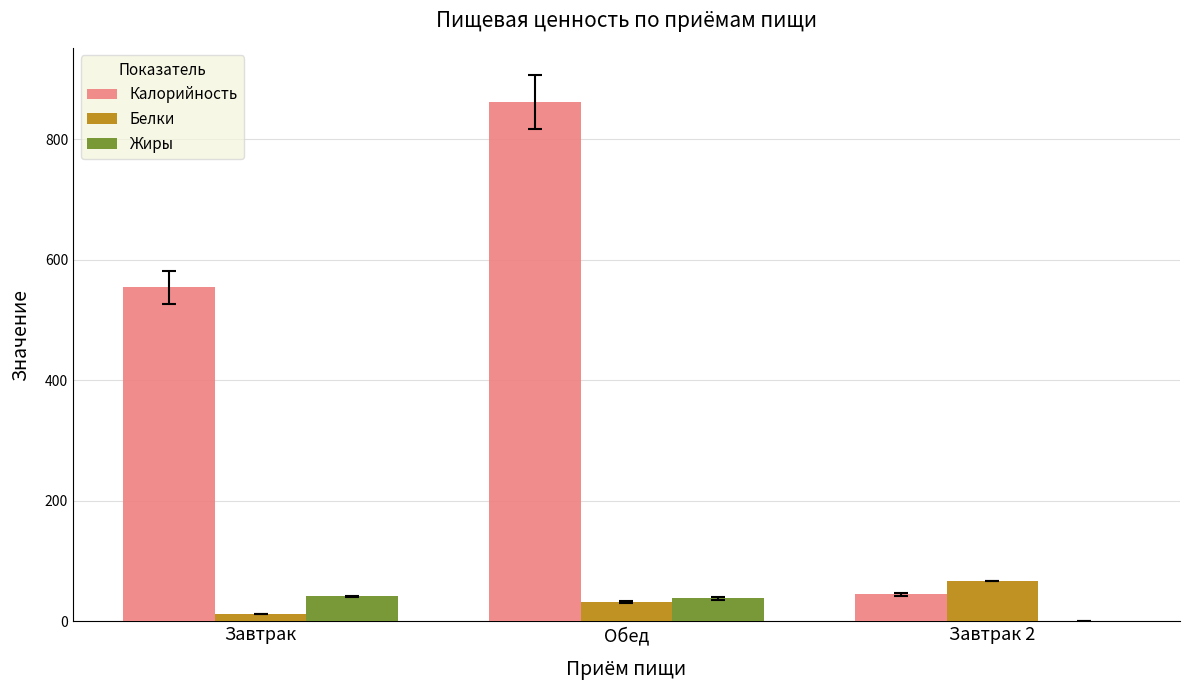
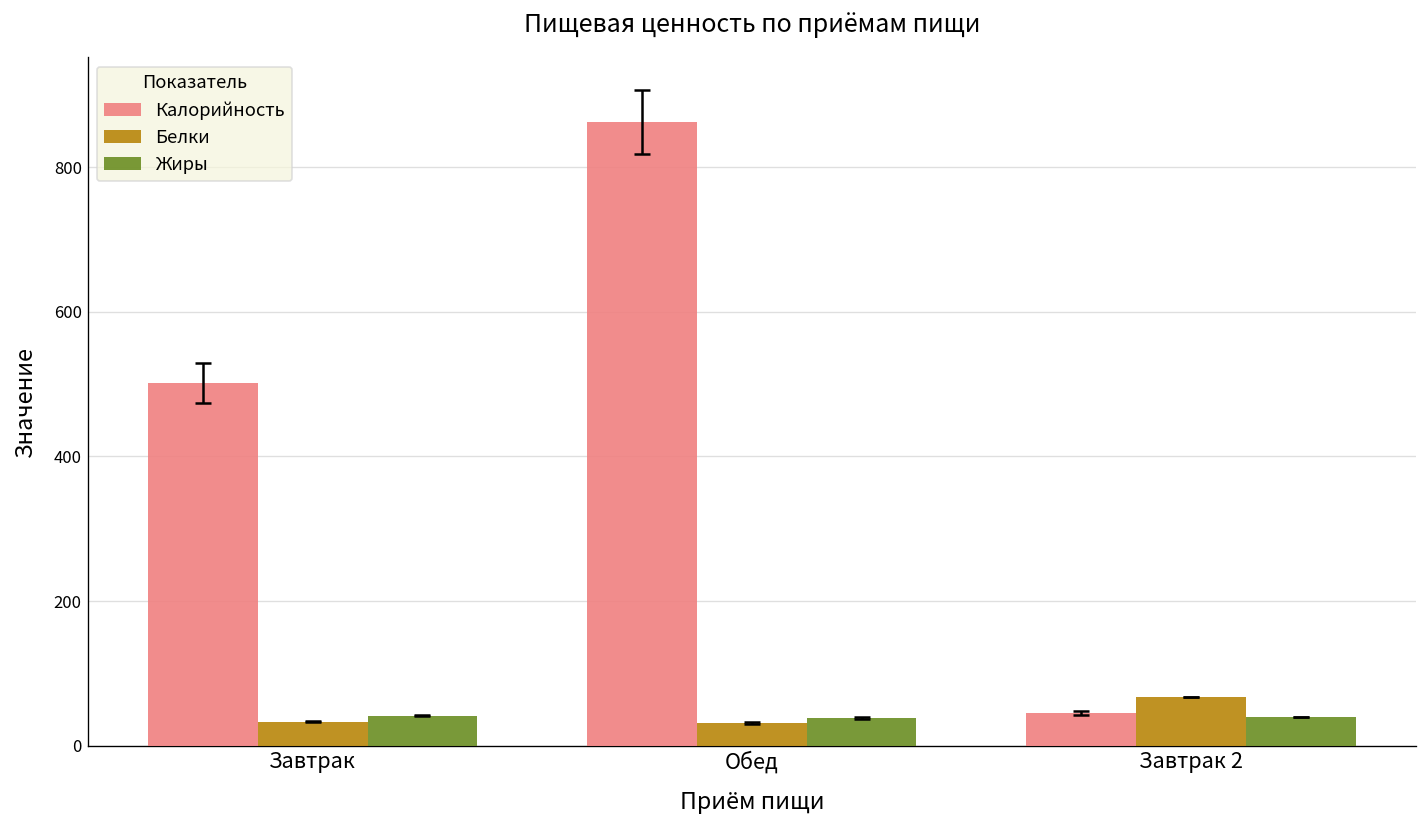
  {
    "Калорийность": {
-     "Завтрак": 550,
+     "Завтрак": 500,
      "Обед": 860,
      "Завтрак 2": 50
    },
    "Белки": {
-     "Завтрак": 10,
+     "Завтрак": 30,
      "Обед": 30,
      "Завтрак 2": 70
    },
    "Жиры": {
      "Завтрак": 40,
      "Обед": 40,
-     "Завтрак 2": 0
+     "Завтрак 2": 40
    }
  }
